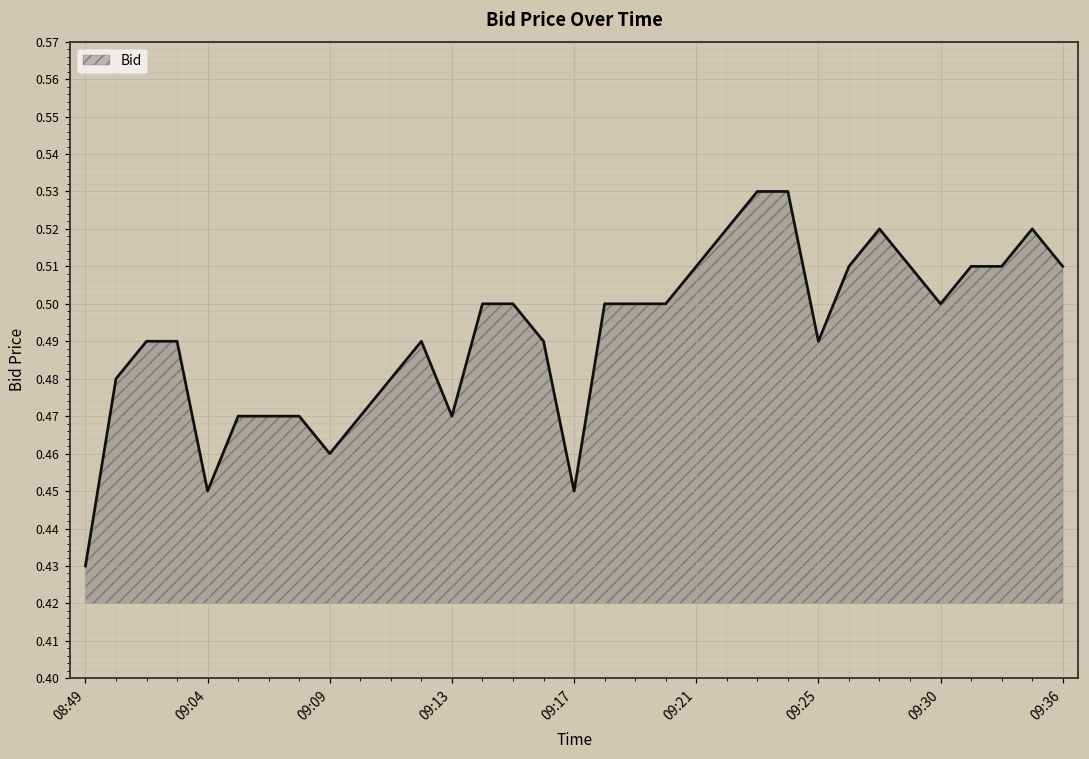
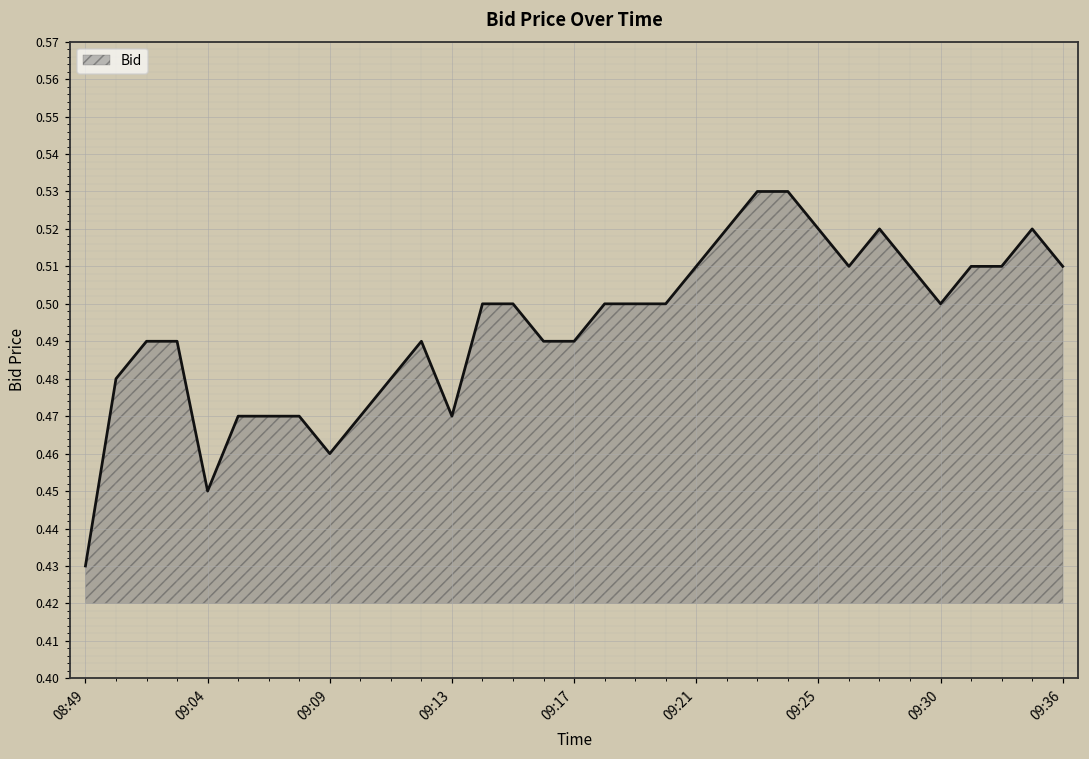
  {
    "08:49": 0.43,
    "09:04": 0.45,
    "09:09": 0.46,
    "09:13": 0.47,
-   "09:17": 0.45,
+   "09:17": 0.49,
    "09:21": 0.51,
-   "09:25": 0.49,
+   "09:25": 0.52,
    "09:30": 0.50,
    "09:36": 0.51
  }
